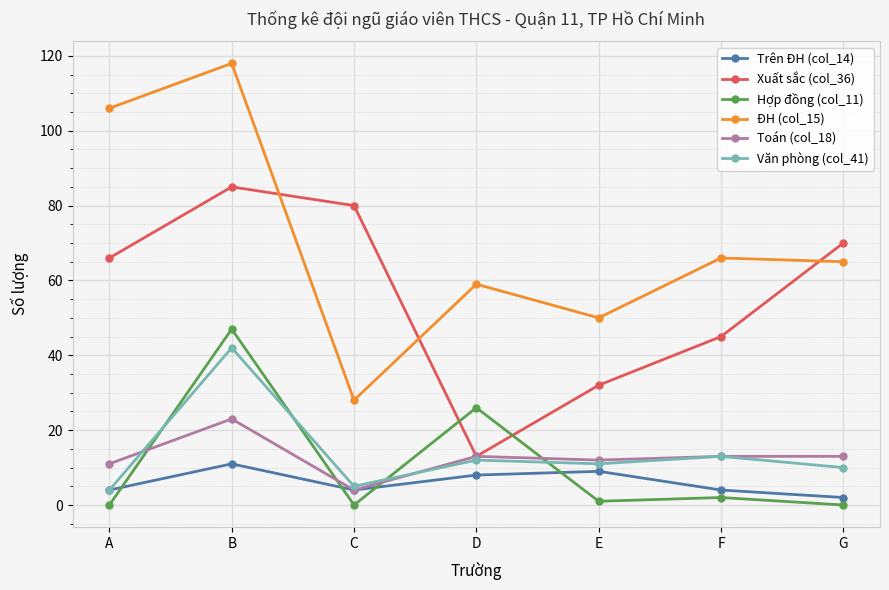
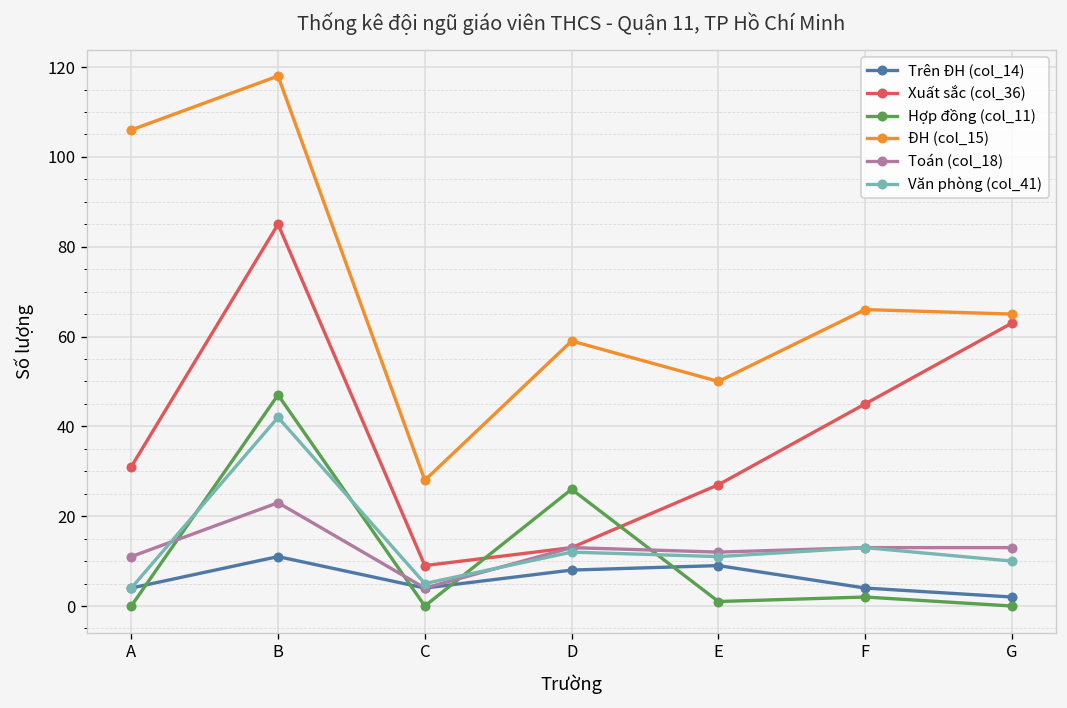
  {
    "Trên ĐH (col_14)": {
      "B": 11,
      "D": 8,
      "E": 9,
      "F": 4,
      "G": 2
    },
    "Xuất sắc (col_36)": {
-     "A": 66,
+     "A": 31,
      "B": 85,
-     "C": 80,
-     "E": 32,
+     "C": 9,
+     "E": 27,
      "F": 45,
-     "G": 70
+     "G": 63
    },
    "Hợp đồng (col_11)": {
      "A": 0,
      "B": 47,
      "C": 0,
      "D": 26,
      "E": 1,
      "F": 2,
      "G": 0
    },
    "ĐH (col_15)": {
      "A": 106,
      "B": 118,
      "C": 28,
      "D": 59,
      "E": 50,
      "F": 66,
      "G": 65
    },
    "Toán (col_18)": {
      "A": 11,
      "B": 23,
      "E": 12,
      "G": 13
    },
    "Văn phòng (col_41)": {
      "B": 42,
      "C": 5,
      "D": 12,
      "E": 11,
      "G": 10
    }
  }
